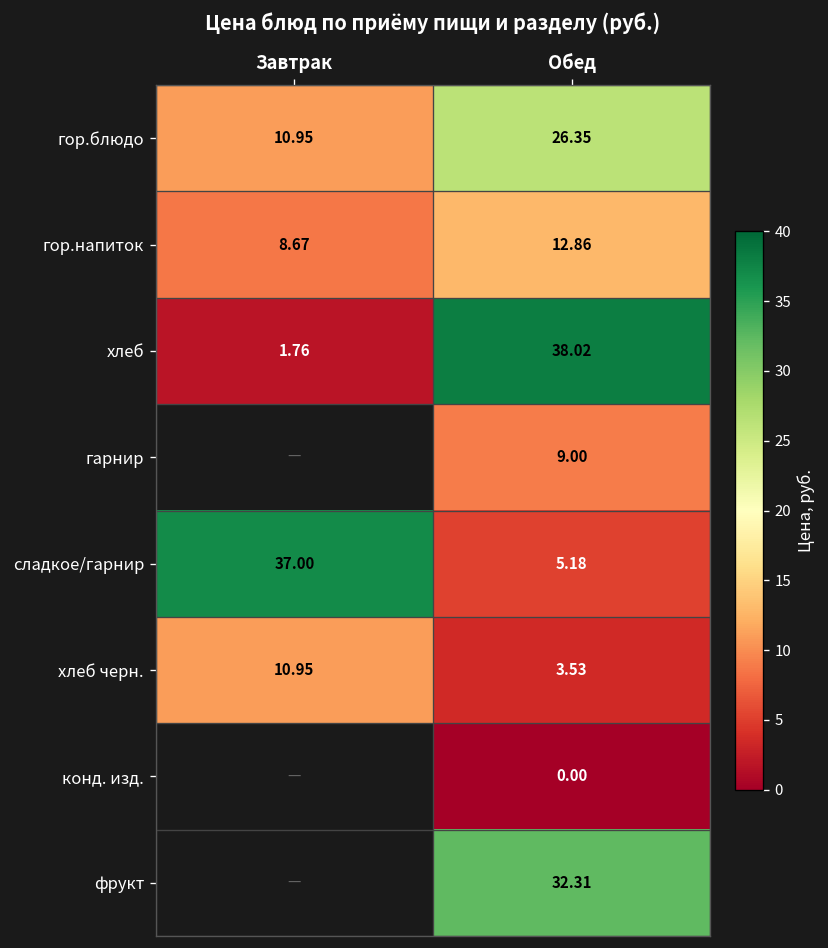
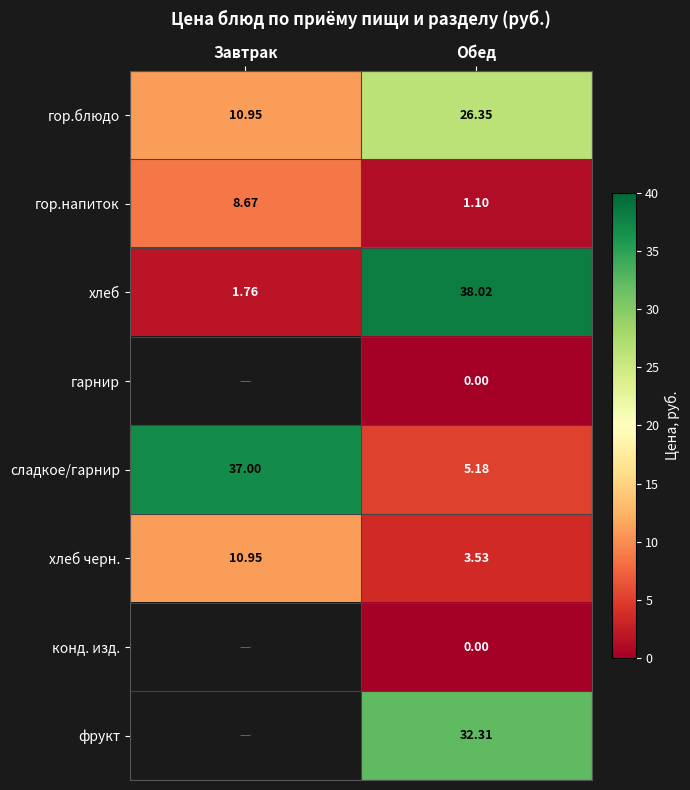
  {
    "гор.блюдо": {
      "Завтрак": 10.95,
      "Обед": 26.35
    },
    "гор.напиток": {
      "Завтрак": 8.67,
-     "Обед": 12.86
+     "Обед": 1.10
    },
    "хлеб": {
      "Завтрак": 1.76,
      "Обед": 38.02
    },
    "гарнир": {
-     "Обед": 9.00
+     "Обед": 0.00
    },
    "сладкое/гарнир": {
      "Завтрак": 37.00,
      "Обед": 5.18
    },
    "хлеб черн.": {
      "Завтрак": 10.95,
      "Обед": 3.53
    },
    "конд. изд.": {
      "Обед": 0.00
    },
    "фрукт": {
      "Обед": 32.31
    }
  }
